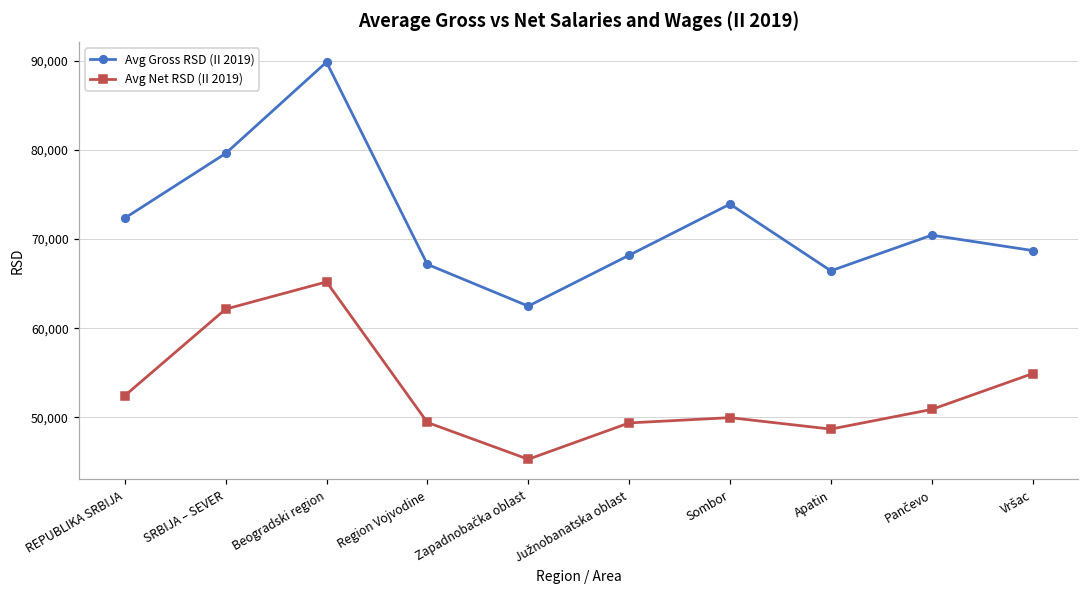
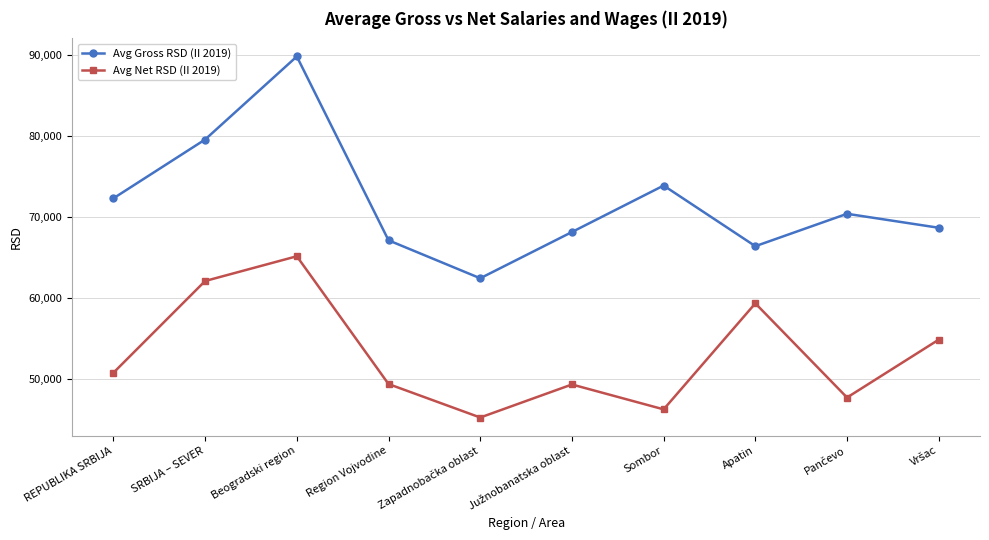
  {
    "Avg Gross RSD (II 2019)": {
      "REPUBLIKA SRBIJA": "72,000",
      "SRBIJA – SEVER": "80,000",
      "Beogradski region": "90,000",
      "Region Vojvodine": "67,000",
      "Zapadnobačka oblast": "62,000",
      "Južnobanatska oblast": "68,000",
      "Sombor": "74,000",
      "Apatin": "66,000",
      "Pančevo": "70,000",
      "Vršac": "69,000"
    },
    "Avg Net RSD (II 2019)": {
-     "REPUBLIKA SRBIJA": "52,000",
+     "REPUBLIKA SRBIJA": "51,000",
      "SRBIJA – SEVER": "62,000",
      "Beogradski region": "65,000",
      "Region Vojvodine": "49,000",
      "Zapadnobačka oblast": "45,000",
      "Južnobanatska oblast": "49,000",
-     "Sombor": "50,000",
-     "Apatin": "49,000",
-     "Pančevo": "51,000",
+     "Sombor": "46,000",
+     "Apatin": "59,000",
+     "Pančevo": "48,000",
      "Vršac": "55,000"
    }
  }
